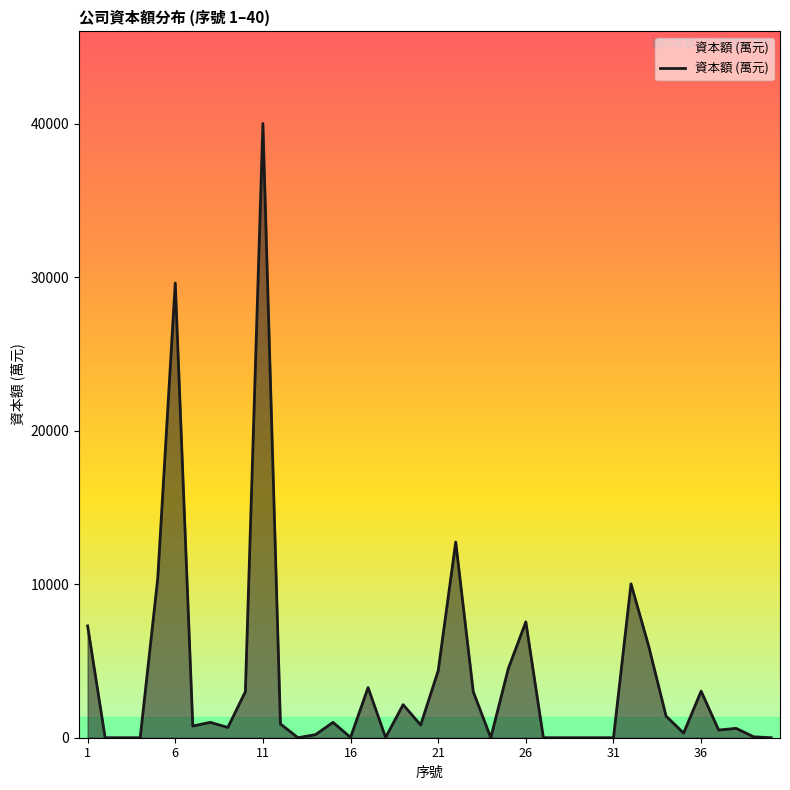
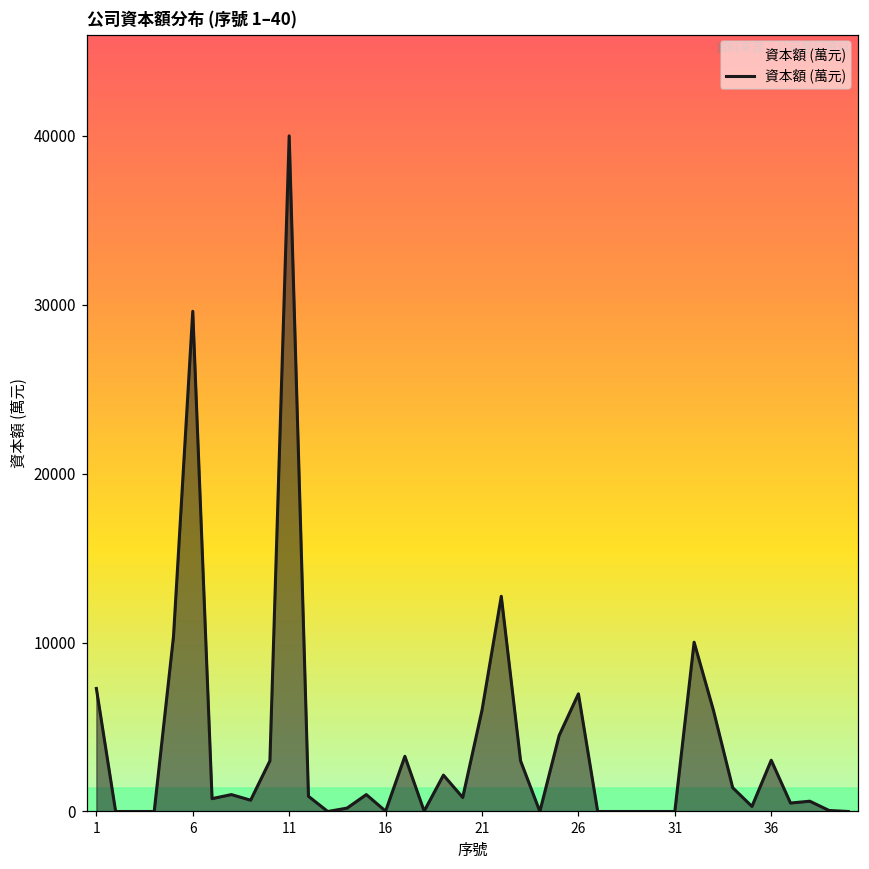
  {
    "1": 7300,
    "6": 29600,
    "11": 40000,
-   "21": 4400,
-   "26": 7500,
+   "21": 6000,
+   "26": 7000,
    "36": 3000
  }
